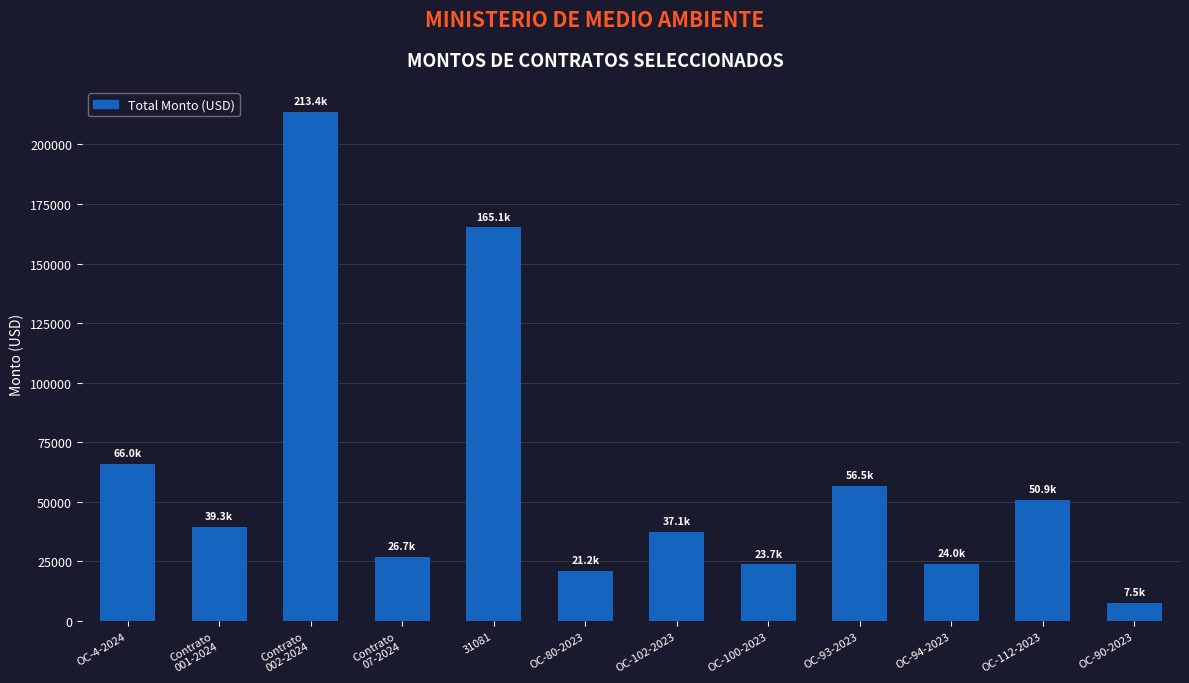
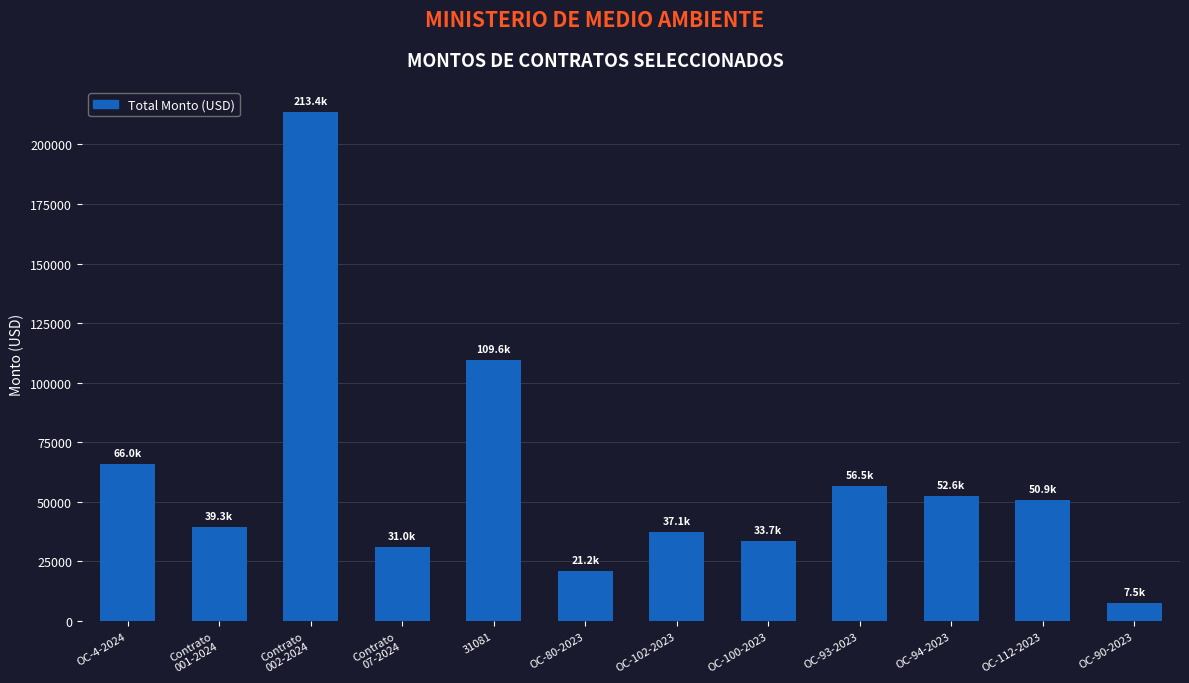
  {
    "OC-4-2024": "66.0k",
    "Contrato 001-2024": "39.3k",
    "Contrato 002-2024": "213.4k",
-   "Contrato 07-2024": "26.7k",
-   "31081": "165.1k",
+   "Contrato 07-2024": "31.0k",
+   "31081": "109.6k",
    "OC-80-2023": "21.2k",
    "OC-102-2023": "37.1k",
-   "OC-100-2023": "23.7k",
+   "OC-100-2023": "33.7k",
    "OC-93-2023": "56.5k",
-   "OC-94-2023": "24.0k",
+   "OC-94-2023": "52.6k",
    "OC-112-2023": "50.9k",
    "OC-90-2023": "7.5k"
  }
